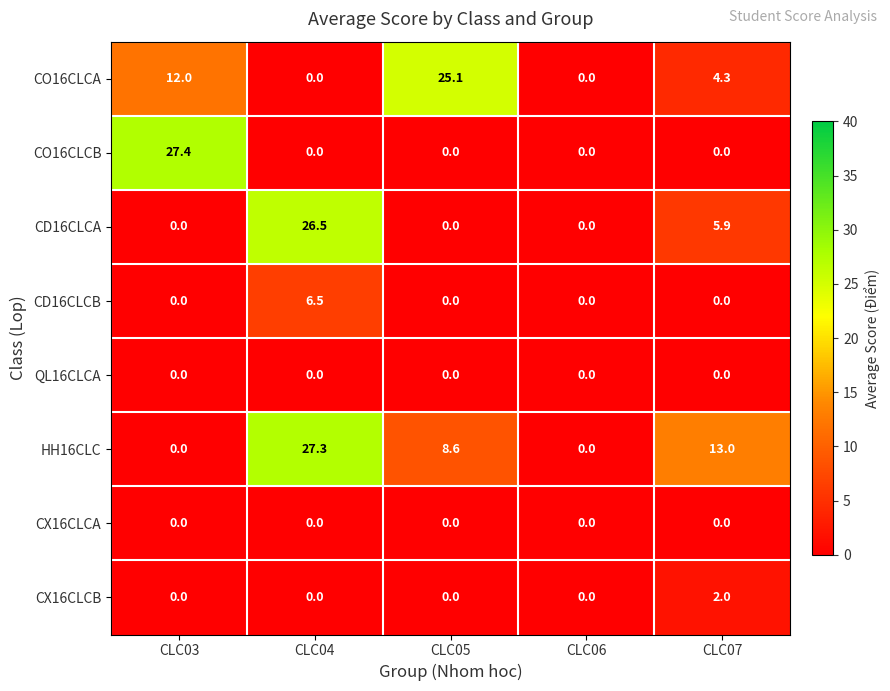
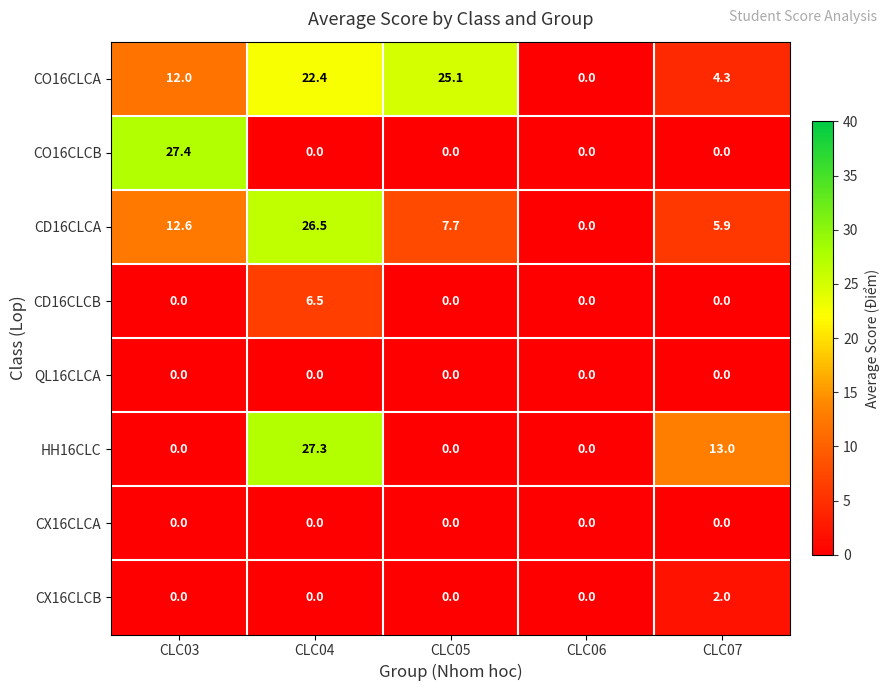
  {
    "CO16CLCA": {
      "CLC03": 12.0,
-     "CLC04": 0.0,
+     "CLC04": 22.4,
      "CLC05": 25.1,
      "CLC06": 0.0,
      "CLC07": 4.3
    },
    "CO16CLCB": {
      "CLC03": 27.4,
      "CLC04": 0.0,
      "CLC05": 0.0,
      "CLC06": 0.0,
      "CLC07": 0.0
    },
    "CD16CLCA": {
-     "CLC03": 0.0,
+     "CLC03": 12.6,
      "CLC04": 26.5,
-     "CLC05": 0.0,
+     "CLC05": 7.7,
      "CLC06": 0.0,
      "CLC07": 5.9
    },
    "CD16CLCB": {
      "CLC03": 0.0,
      "CLC04": 6.5,
      "CLC05": 0.0,
      "CLC06": 0.0,
      "CLC07": 0.0
    },
    "QL16CLCA": {
      "CLC03": 0.0,
      "CLC04": 0.0,
      "CLC05": 0.0,
      "CLC06": 0.0,
      "CLC07": 0.0
    },
    "HH16CLC": {
      "CLC03": 0.0,
      "CLC04": 27.3,
-     "CLC05": 8.6,
+     "CLC05": 0.0,
      "CLC06": 0.0,
      "CLC07": 13.0
    },
    "CX16CLCA": {
      "CLC03": 0.0,
      "CLC04": 0.0,
      "CLC05": 0.0,
      "CLC06": 0.0,
      "CLC07": 0.0
    },
    "CX16CLCB": {
      "CLC03": 0.0,
      "CLC04": 0.0,
      "CLC05": 0.0,
      "CLC06": 0.0,
      "CLC07": 2.0
    }
  }
